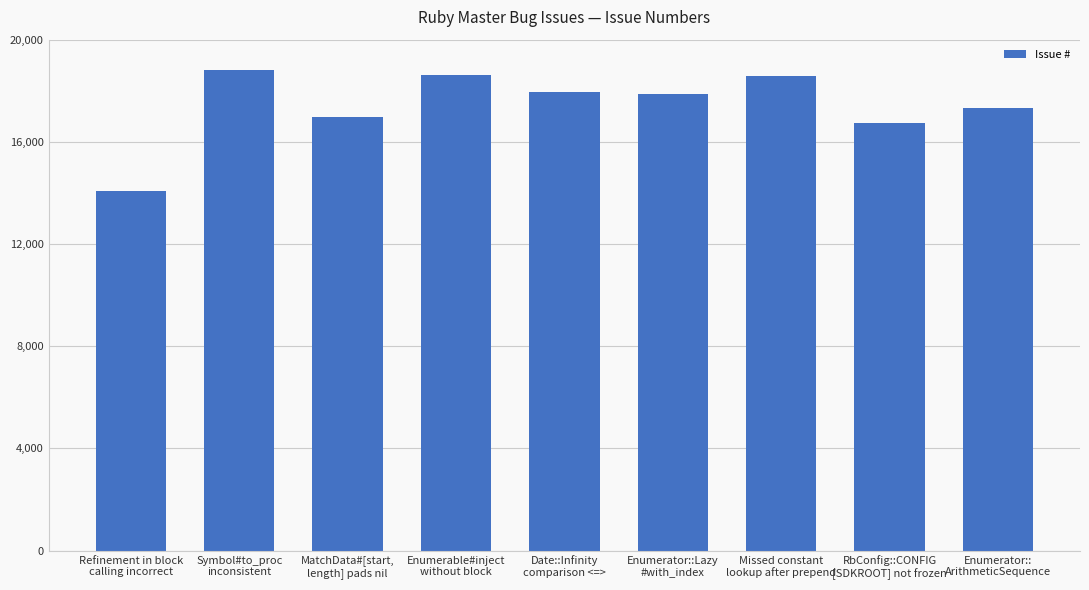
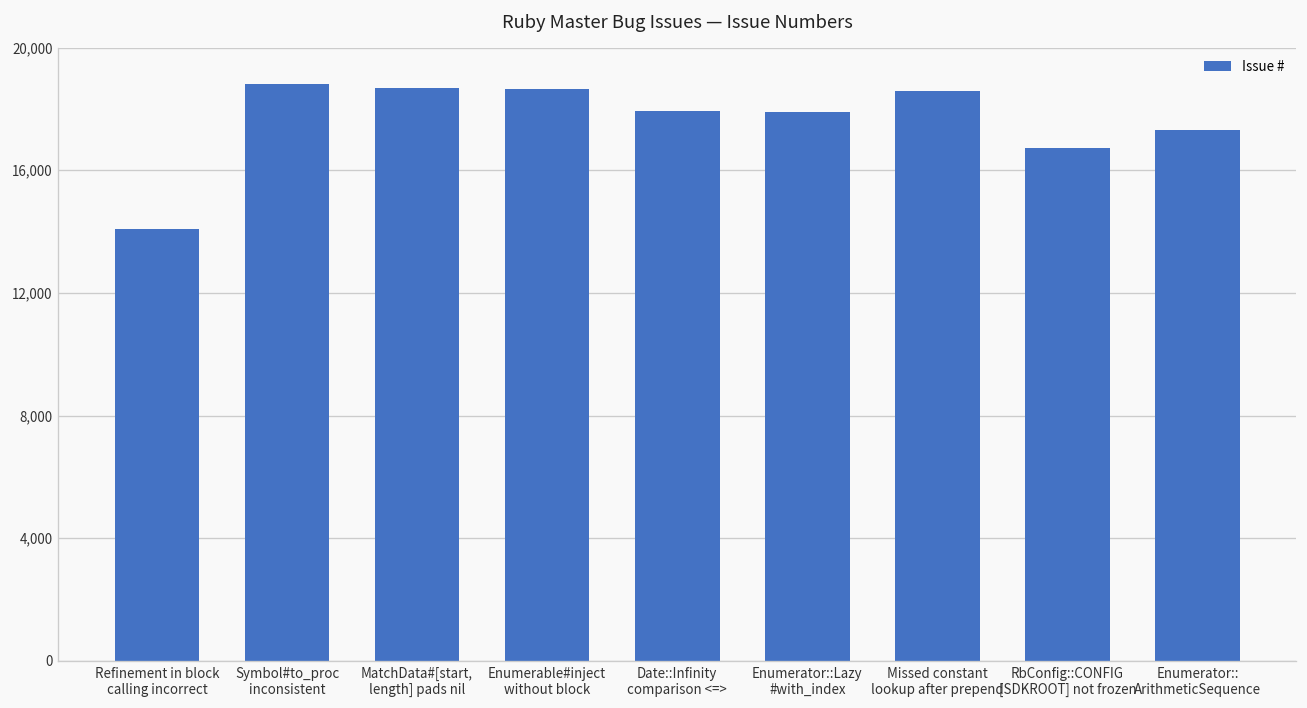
  {
    "Refinement in block calling incorrect": "14,100",
    "Symbol#to_proc inconsistent": "18,800",
-   "MatchData#[start, length] pads nil": "17,000",
+   "MatchData#[start, length] pads nil": "18,700",
    "Enumerable#inject without block": "18,600",
    "Date::Infinity comparison <=>": "17,900",
    "Enumerator::Lazy #with_index": "17,900",
    "Missed constant lookup after prepend": "18,600",
    "RbConfig::CONFIG [SDKROOT] not frozen": "16,700",
    "Enumerator:: ArithmeticSequence": "17,300"
  }
